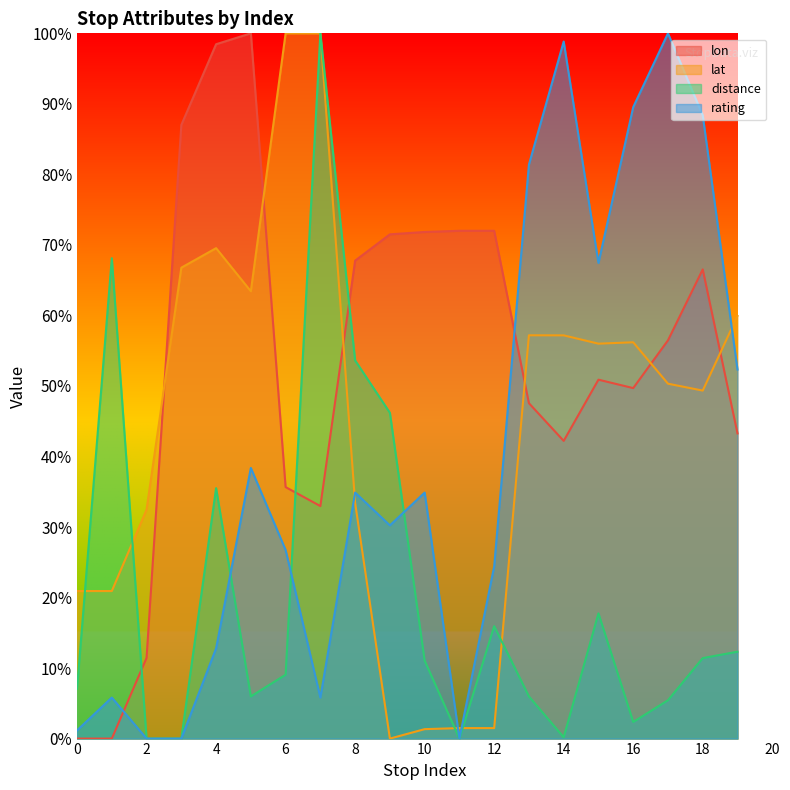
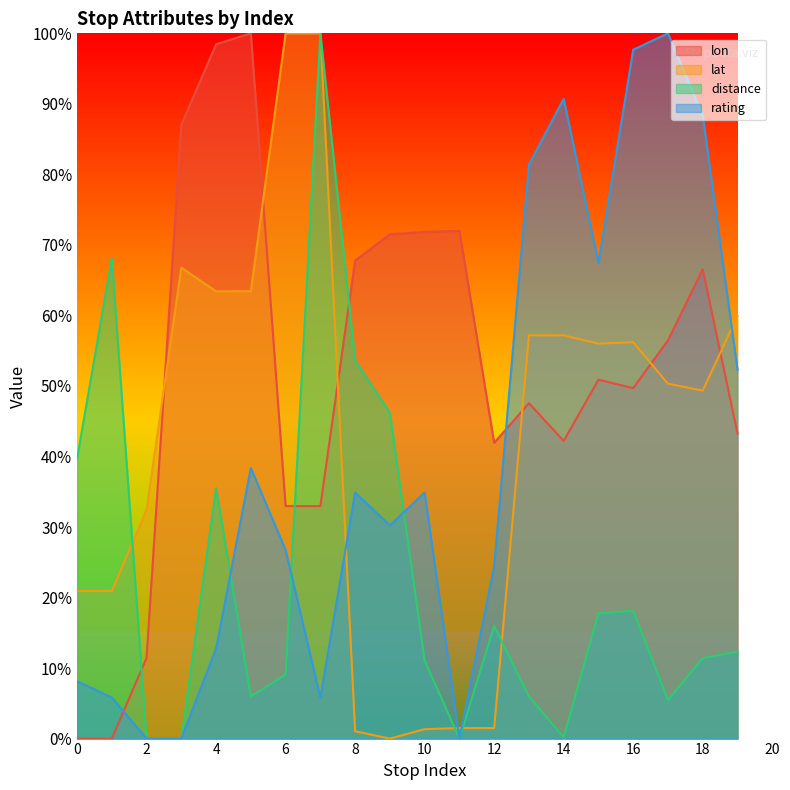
  {
    "lon": {
      "0": "0%",
      "2": "11%",
      "4": "98%",
-     "6": "36%",
+     "6": "33%",
      "8": "68%",
      "10": "72%",
-     "12": "72%",
+     "12": "42%",
      "14": "42%",
      "16": "50%",
      "18": "67%"
    },
    "lat": {
      "0": "21%",
      "2": "32%",
-     "4": "70%",
+     "4": "63%",
      "6": "100%",
-     "8": "33%",
+     "8": "1%",
      "10": "1%",
      "12": "1%",
      "14": "57%",
      "16": "56%",
      "18": "49%"
    },
    "distance": {
-     "0": "7%",
+     "0": "40%",
      "4": "36%",
      "6": "9%",
      "8": "54%",
      "10": "11%",
      "12": "16%",
      "14": "0%",
-     "16": "2%",
+     "16": "18%",
      "18": "11%"
    },
    "rating": {
-     "0": "1%",
+     "0": "8%",
      "4": "13%",
      "6": "27%",
      "8": "35%",
      "10": "35%",
      "12": "24%",
-     "14": "99%",
-     "16": "90%"
+     "14": "91%",
+     "16": "98%"
    }
  }
